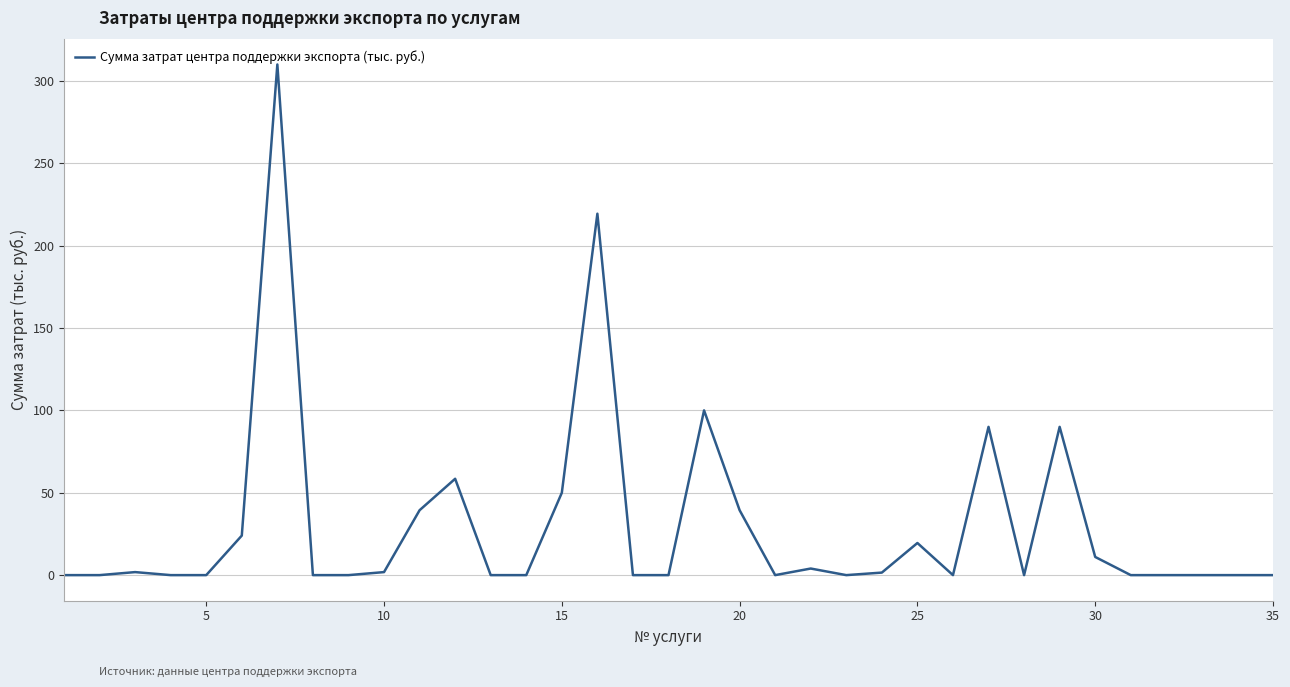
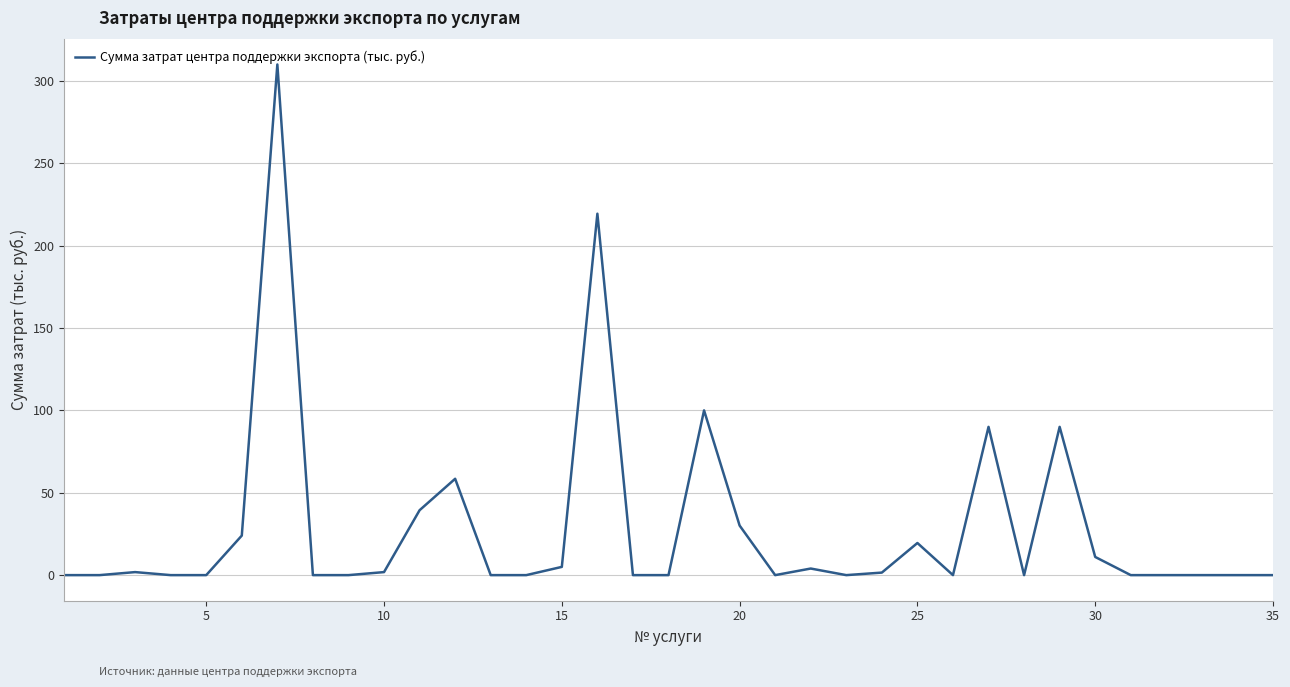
  {
    "5": 0,
    "10": 2,
-   "15": 50,
-   "20": 39,
+   "15": 5,
+   "20": 30,
    "25": 20,
    "30": 11,
    "35": 0
  }
